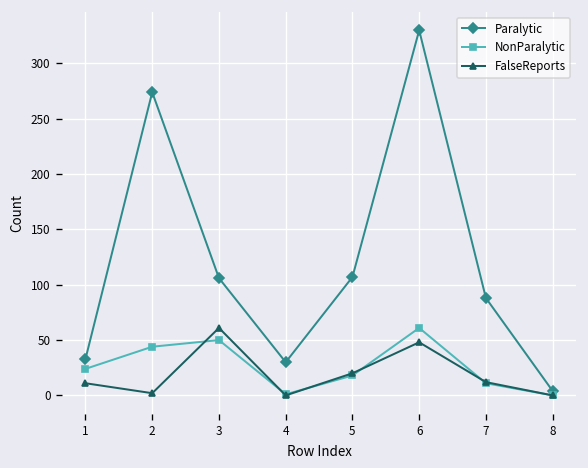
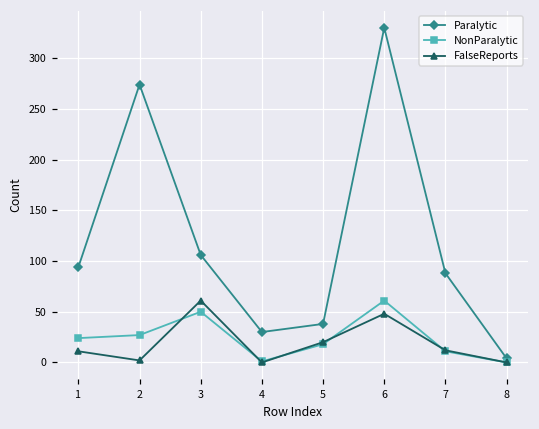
  {
    "Paralytic": {
-     "1": 30,
+     "1": 90,
      "2": 270,
      "3": 110,
      "4": 30,
-     "5": 110,
+     "5": 40,
      "6": 330,
      "7": 90,
      "8": 0
    },
    "NonParalytic": {
      "1": 20,
-     "2": 40,
+     "2": 30,
      "3": 50,
      "6": 60
    },
    "FalseReports": {
      "1": 10,
      "2": 0,
      "3": 60,
      "6": 50
    }
  }
